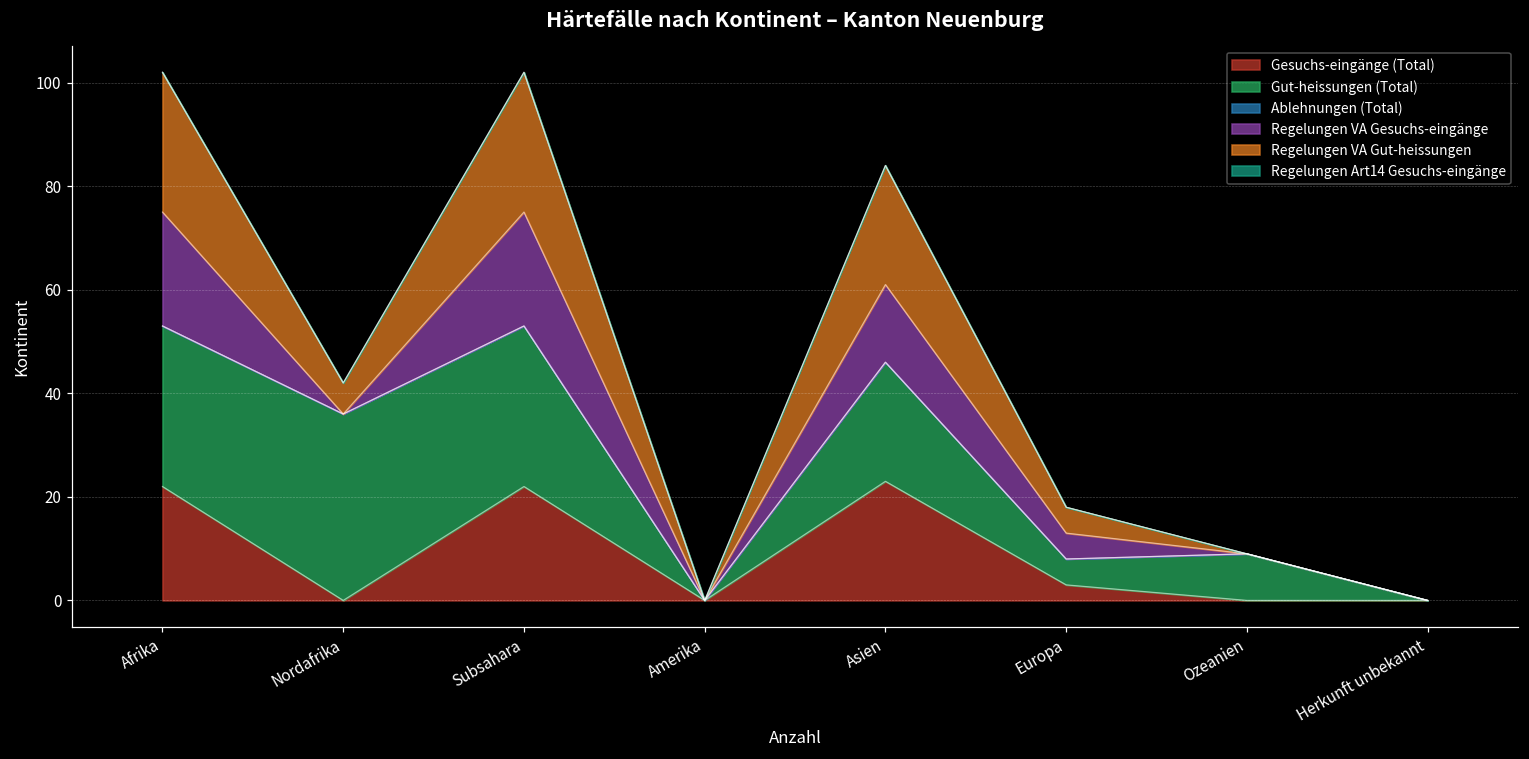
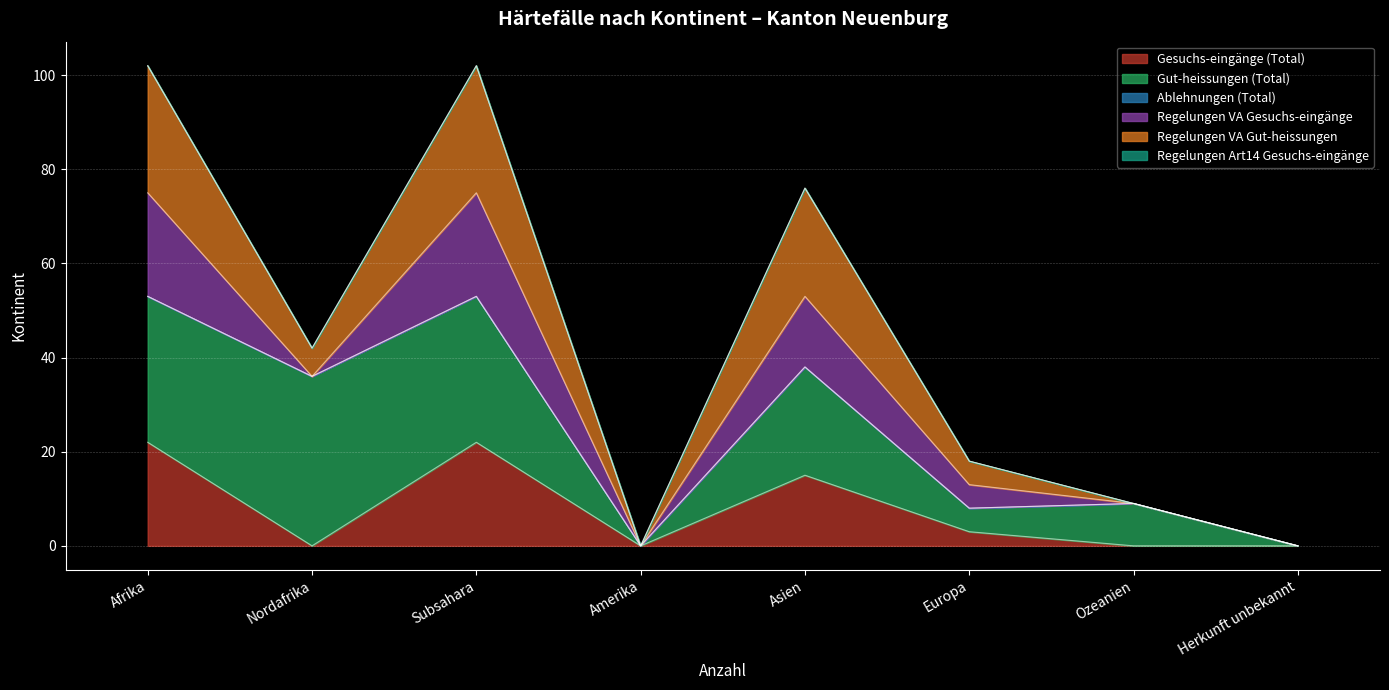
  {
    "Gesuchs-eingänge (Total)": {
      "Afrika": 22,
      "Nordafrika": 0,
      "Subsahara": 22,
-     "Asien": 23,
+     "Asien": 15,
      "Europa": 3,
      "Ozeanien": 0
    },
    "Regelungen VA Gesuchs-eingänge": {
      "Afrika": 22,
      "Subsahara": 22,
      "Asien": 15,
      "Europa": 5
    }
  }
